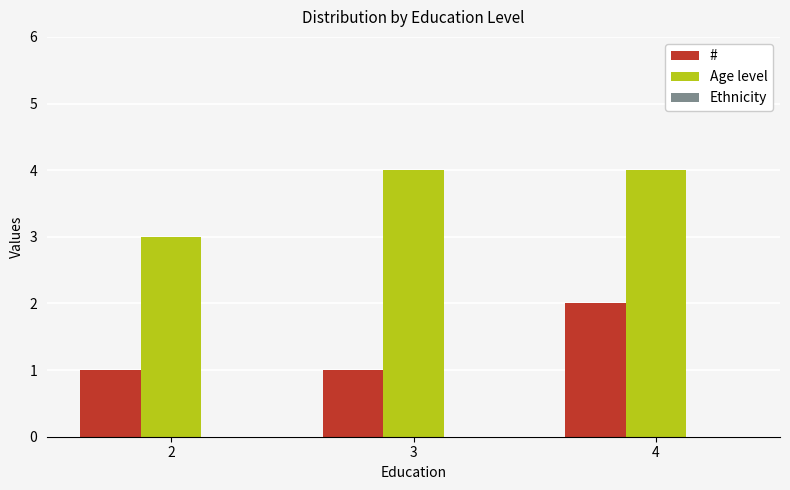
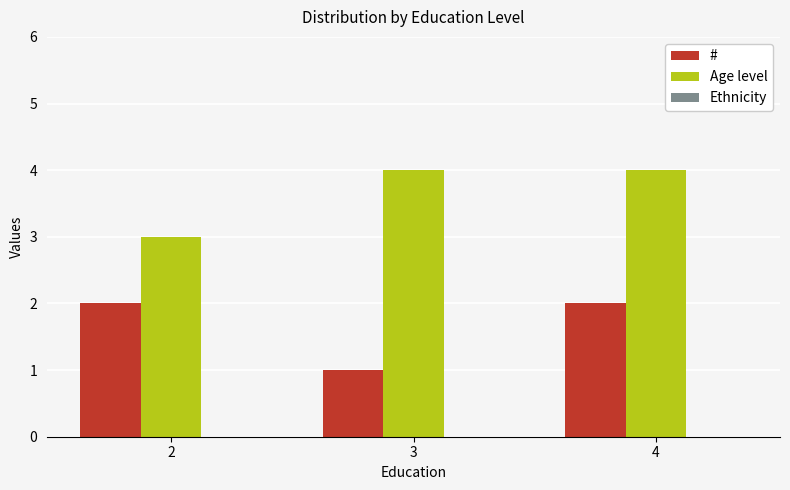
  {
    "#": {
-     "2": 1,
+     "2": 2,
      "3": 1,
      "4": 2
    },
    "Age level": {
      "2": 3,
      "3": 4,
      "4": 4
    },
    "Ethnicity": {
      "2": 0,
      "3": 0,
      "4": 0
    }
  }
